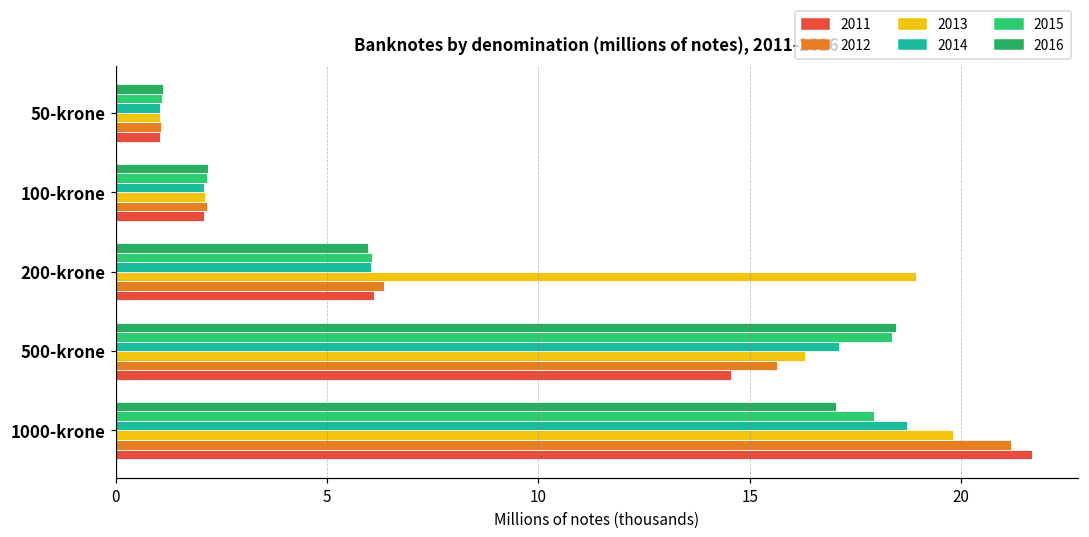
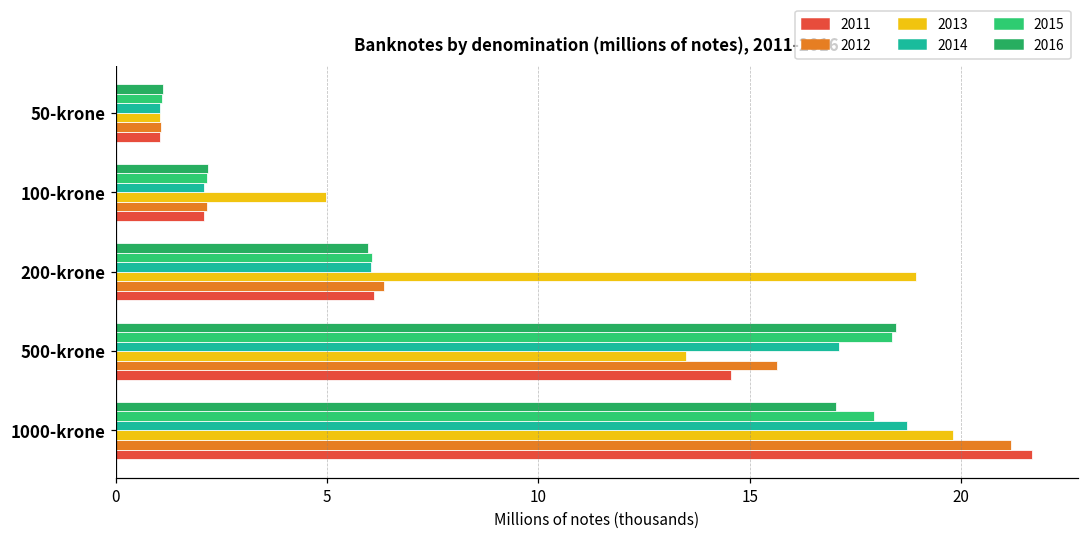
  {
    "2013": {
      "50-krone": 1.0,
-     "100-krone": 2.1,
+     "100-krone": 5.0,
      "200-krone": 18.9,
-     "500-krone": 16.3,
+     "500-krone": 13.5,
      "1000-krone": 19.8
    }
  }
